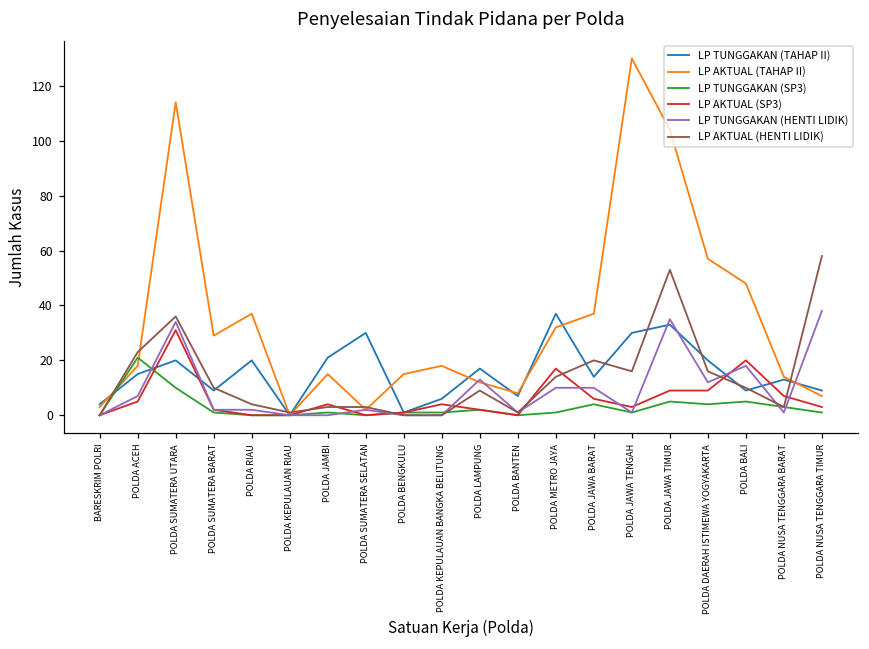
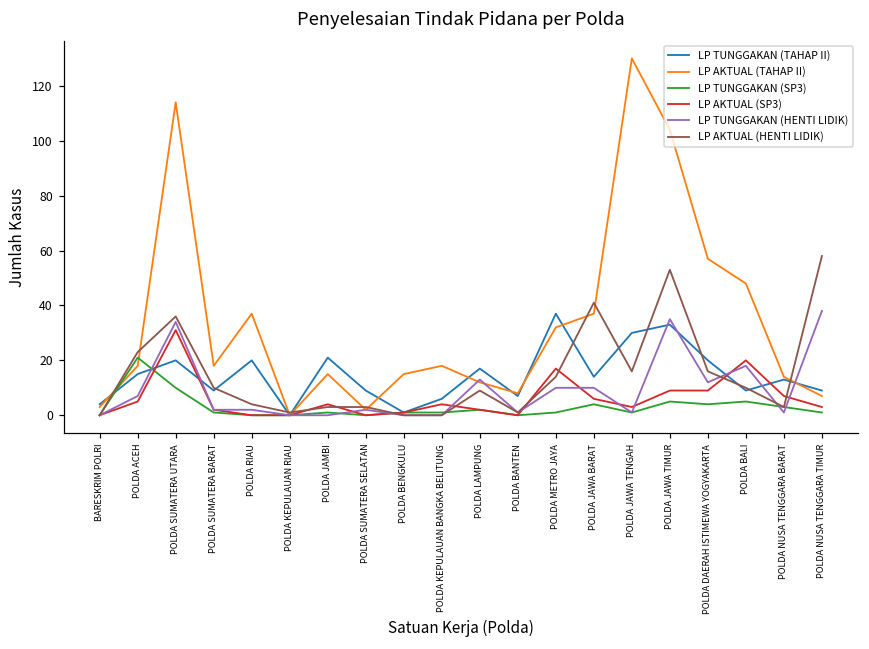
  {
    "LP TUNGGAKAN (TAHAP II)": {
      "POLDA ACEH": 15,
      "POLDA SUMATERA UTARA": 20,
      "POLDA RIAU": 20,
      "POLDA JAMBI": 21,
-     "POLDA SUMATERA SELATAN": 30,
+     "POLDA SUMATERA SELATAN": 9,
      "POLDA KEPULAUAN BANGKA BELITUNG": 6,
      "POLDA LAMPUNG": 17,
      "POLDA METRO JAYA": 37,
      "POLDA JAWA BARAT": 14,
      "POLDA JAWA TENGAH": 30,
      "POLDA JAWA TIMUR": 33,
      "POLDA DAERAH ISTIMEWA YOGYAKARTA": 20,
      "POLDA NUSA TENGGARA TIMUR": 9
    },
    "LP AKTUAL (TAHAP II)": {
      "POLDA ACEH": 18,
      "POLDA SUMATERA UTARA": 114,
-     "POLDA SUMATERA BARAT": 29,
+     "POLDA SUMATERA BARAT": 18,
      "POLDA RIAU": 37,
      "POLDA JAMBI": 15,
      "POLDA BENGKULU": 15,
      "POLDA KEPULAUAN BANGKA BELITUNG": 18,
      "POLDA METRO JAYA": 32,
      "POLDA JAWA BARAT": 37,
      "POLDA JAWA TENGAH": 130,
      "POLDA DAERAH ISTIMEWA YOGYAKARTA": 57,
      "POLDA BALI": 48,
      "POLDA NUSA TENGGARA TIMUR": 7
    },
    "LP TUNGGAKAN (SP3)": {
      "POLDA ACEH": 21,
      "POLDA SUMATERA UTARA": 10,
      "POLDA METRO JAYA": 1,
      "POLDA JAWA BARAT": 4,
      "POLDA JAWA TIMUR": 5,
      "POLDA DAERAH ISTIMEWA YOGYAKARTA": 4,
      "POLDA BALI": 5,
      "POLDA NUSA TENGGARA TIMUR": 1
    },
    "LP AKTUAL (SP3)": {
      "POLDA ACEH": 5,
      "POLDA SUMATERA UTARA": 31,
      "POLDA KEPULAUAN BANGKA BELITUNG": 4,
      "POLDA METRO JAYA": 17,
      "POLDA JAWA BARAT": 6,
      "POLDA JAWA TENGAH": 3,
      "POLDA JAWA TIMUR": 9,
      "POLDA DAERAH ISTIMEWA YOGYAKARTA": 9,
      "POLDA BALI": 20,
      "POLDA NUSA TENGGARA BARAT": 7,
      "POLDA NUSA TENGGARA TIMUR": 3
    },
    "LP TUNGGAKAN (HENTI LIDIK)": {
      "POLDA ACEH": 7,
      "POLDA SUMATERA UTARA": 34,
      "POLDA RIAU": 2,
      "POLDA METRO JAYA": 10,
      "POLDA JAWA BARAT": 10,
      "POLDA JAWA TIMUR": 35,
      "POLDA DAERAH ISTIMEWA YOGYAKARTA": 12,
      "POLDA BALI": 18,
      "POLDA NUSA TENGGARA BARAT": 1,
      "POLDA NUSA TENGGARA TIMUR": 38
    },
    "LP AKTUAL (HENTI LIDIK)": {
      "POLDA ACEH": 23,
      "POLDA SUMATERA UTARA": 36,
      "POLDA RIAU": 4,
      "POLDA LAMPUNG": 9,
      "POLDA METRO JAYA": 14,
-     "POLDA JAWA BARAT": 20,
+     "POLDA JAWA BARAT": 41,
      "POLDA JAWA TENGAH": 16,
      "POLDA JAWA TIMUR": 53,
      "POLDA DAERAH ISTIMEWA YOGYAKARTA": 16,
      "POLDA NUSA TENGGARA TIMUR": 58
    }
  }
